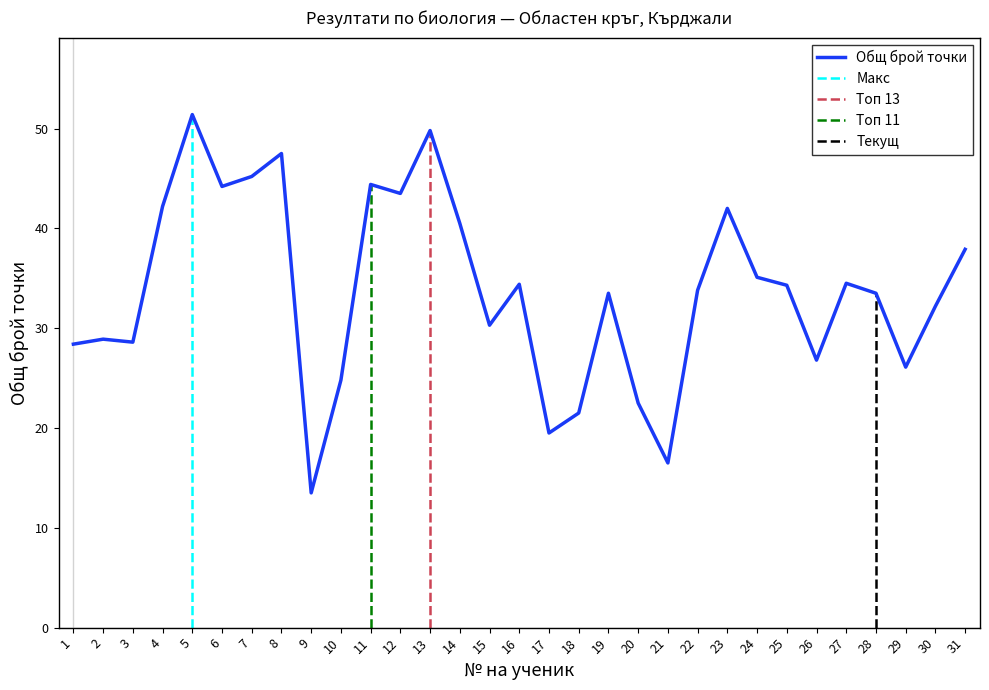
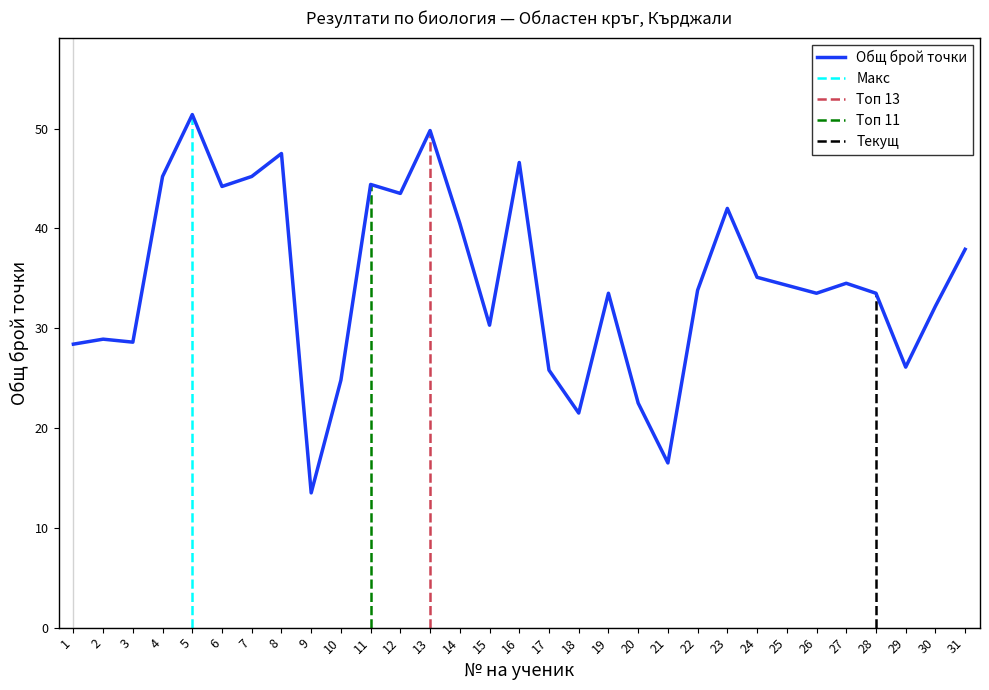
  {
    "Общ брой точки": {
      "1": 28,
      "2": 29,
      "3": 29,
-     "4": 42,
+     "4": 45,
      "6": 44,
      "7": 45,
      "8": 48,
      "9": 14,
      "10": 25,
      "12": 44,
      "14": 41,
      "15": 30,
-     "16": 34,
-     "17": 20,
+     "16": 47,
+     "17": 26,
      "18": 22,
      "19": 34,
      "20": 23,
      "21": 17,
      "22": 34,
      "23": 42,
      "24": 35,
      "25": 34,
-     "26": 27,
+     "26": 34,
      "27": 35,
      "29": 26,
      "30": 32,
      "31": 38
    }
  }
